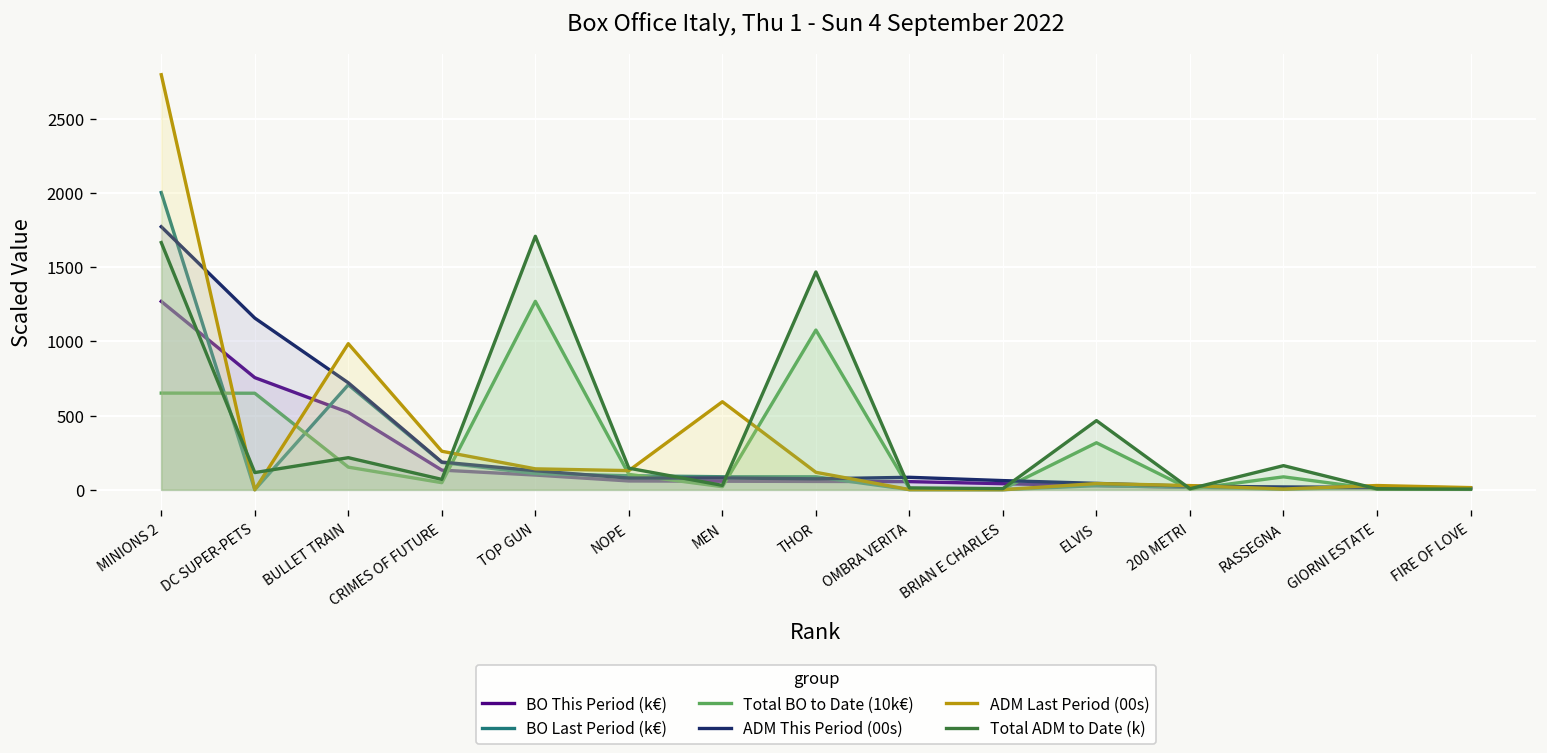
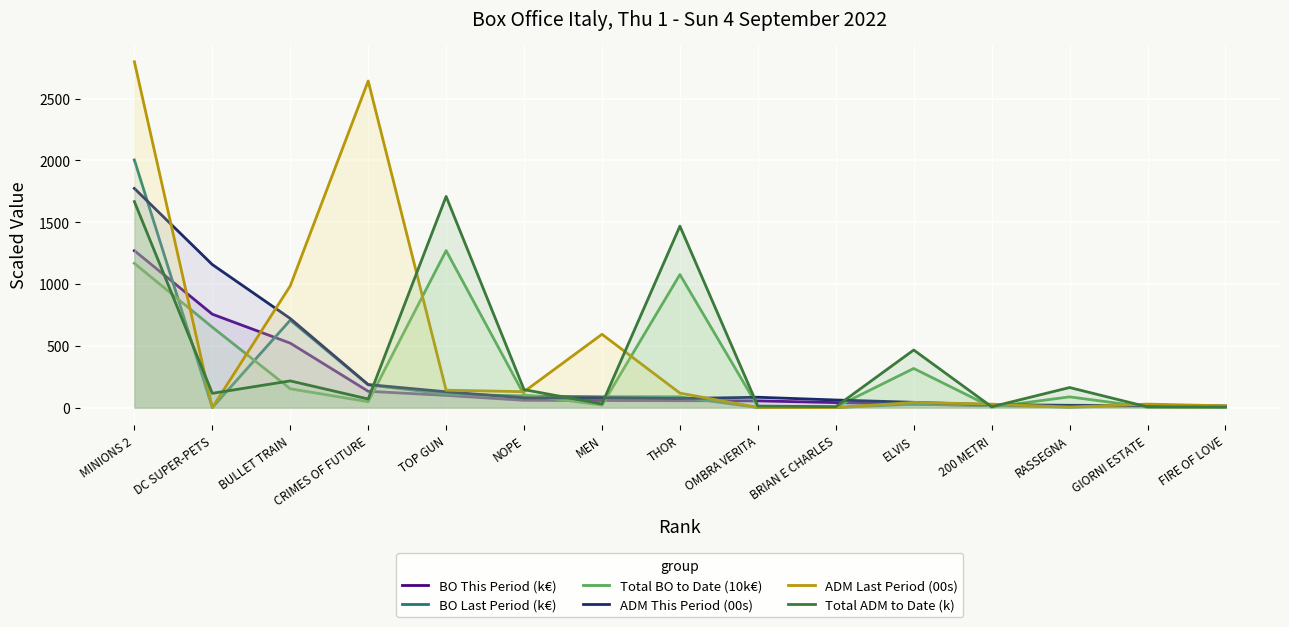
  {
    "BO This Period (k€)": {
      "MINIONS 2": 1270,
      "DC SUPER-PETS": 760,
      "BULLET TRAIN": 520,
      "CRIMES OF FUTURE": 130,
      "MEN": 60,
      "OMBRA VERITA": 50,
      "BRIAN E CHARLES": 40
    },
    "BO Last Period (k€)": {
      "MINIONS 2": 2000
    },
    "Total BO to Date (10k€)": {
-     "MINIONS 2": 650,
+     "MINIONS 2": 1170,
      "DC SUPER-PETS": 650,
      "BULLET TRAIN": 150,
      "CRIMES OF FUTURE": 50,
      "TOP GUN": 1270,
      "THOR": 1080,
      "ELVIS": 320,
      "RASSEGNA": 90
    },
    "ADM This Period (00s)": {
      "MINIONS 2": 1770,
      "DC SUPER-PETS": 1160,
      "OMBRA VERITA": 80,
      "BRIAN E CHARLES": 60
    },
    "ADM Last Period (00s)": {
      "MINIONS 2": 2800,
      "BULLET TRAIN": 980,
-     "CRIMES OF FUTURE": 260,
+     "CRIMES OF FUTURE": 2640,
      "MEN": 590,
      "THOR": 120
    },
    "Total ADM to Date (k)": {
      "MINIONS 2": 1670,
      "DC SUPER-PETS": 120,
      "BULLET TRAIN": 220,
      "CRIMES OF FUTURE": 70,
      "TOP GUN": 1710,
      "THOR": 1470,
      "ELVIS": 470,
      "RASSEGNA": 160
    }
  }
